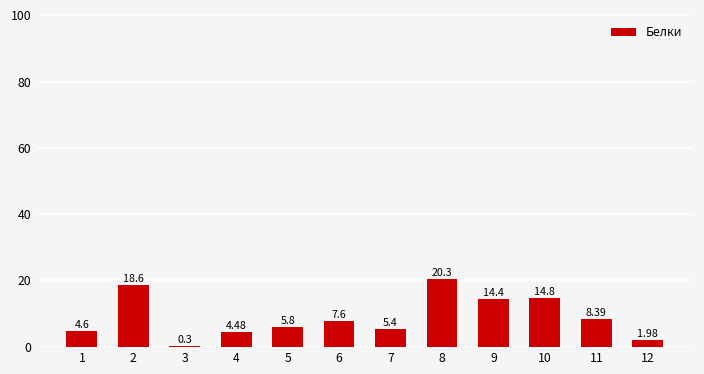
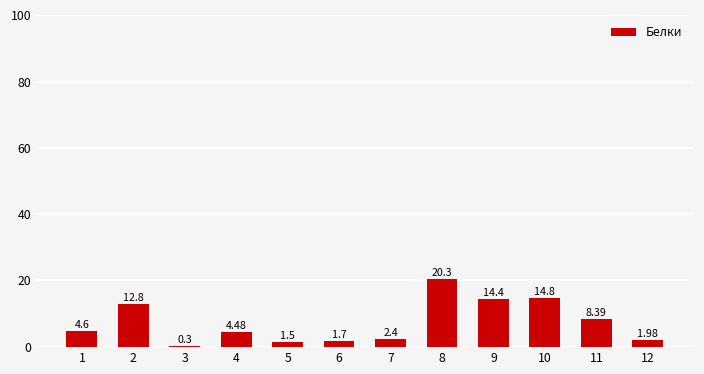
  {
    "1": 4.6,
-   "2": 18.6,
+   "2": 12.8,
    "3": 0.3,
    "4": 4.48,
-   "5": 5.8,
-   "6": 7.6,
-   "7": 5.4,
+   "5": 1.5,
+   "6": 1.7,
+   "7": 2.4,
    "8": 20.3,
    "9": 14.4,
    "10": 14.8,
    "11": 8.39,
    "12": 1.98
  }
